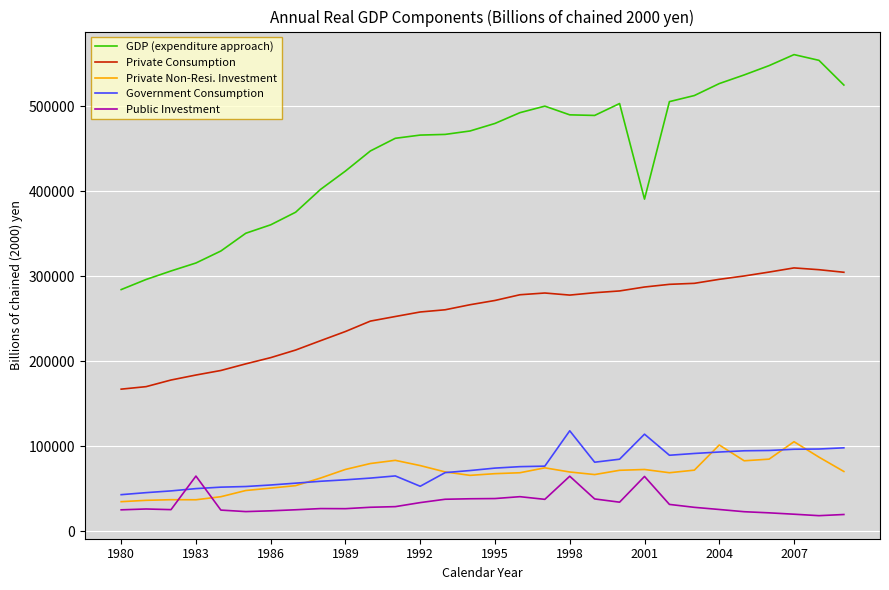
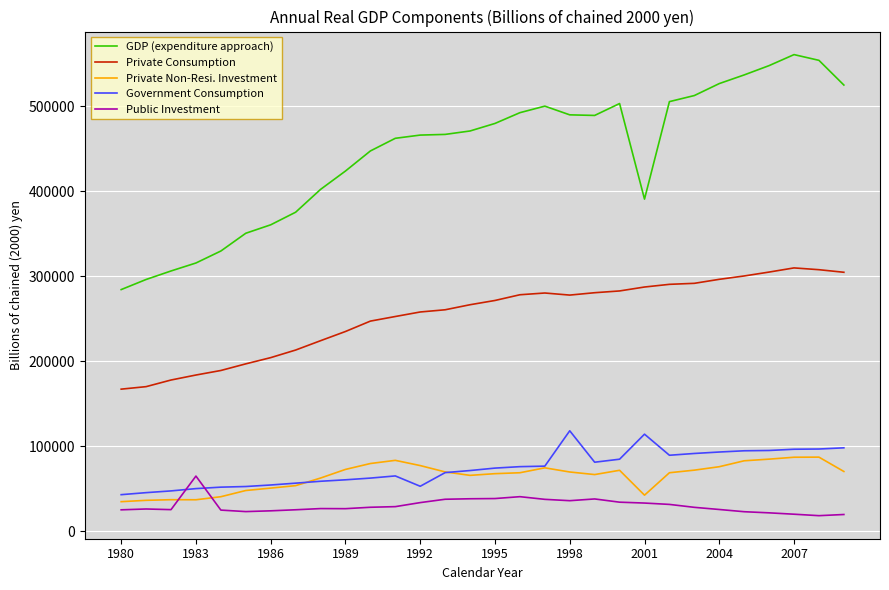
  {
    "GDP (expenditure approach)": {
      "1980": 280000,
      "1983": 320000,
      "1986": 360000,
      "1989": 420000,
      "1992": 470000,
      "1995": 480000,
      "1998": 490000,
      "2001": 390000,
      "2004": 530000,
      "2007": 560000
    },
    "Private Consumption": {
      "1980": 170000,
      "1983": 180000,
      "1986": 200000,
      "1989": 240000,
      "1992": 260000,
      "1995": 270000,
      "1998": 280000,
      "2001": 290000,
      "2004": 300000,
      "2007": 310000
    },
    "Private Non-Resi. Investment": {
      "1980": 40000,
      "1983": 40000,
      "1986": 50000,
      "1989": 70000,
      "1992": 80000,
      "1995": 70000,
      "1998": 70000,
-     "2001": 70000,
-     "2004": 100000,
-     "2007": 110000
+     "2001": 40000,
+     "2004": 80000,
+     "2007": 90000
    },
    "Government Consumption": {
      "1980": 40000,
      "1983": 50000,
      "1986": 50000,
      "1989": 60000,
      "1992": 50000,
      "1995": 70000,
      "1998": 120000,
      "2001": 110000,
      "2004": 90000,
      "2007": 100000
    },
    "Public Investment": {
      "1980": 30000,
      "1983": 70000,
      "1986": 20000,
      "1989": 30000,
      "1992": 30000,
      "1995": 40000,
-     "1998": 60000,
-     "2001": 60000,
+     "1998": 40000,
+     "2001": 30000,
      "2004": 30000,
      "2007": 20000
    }
  }
